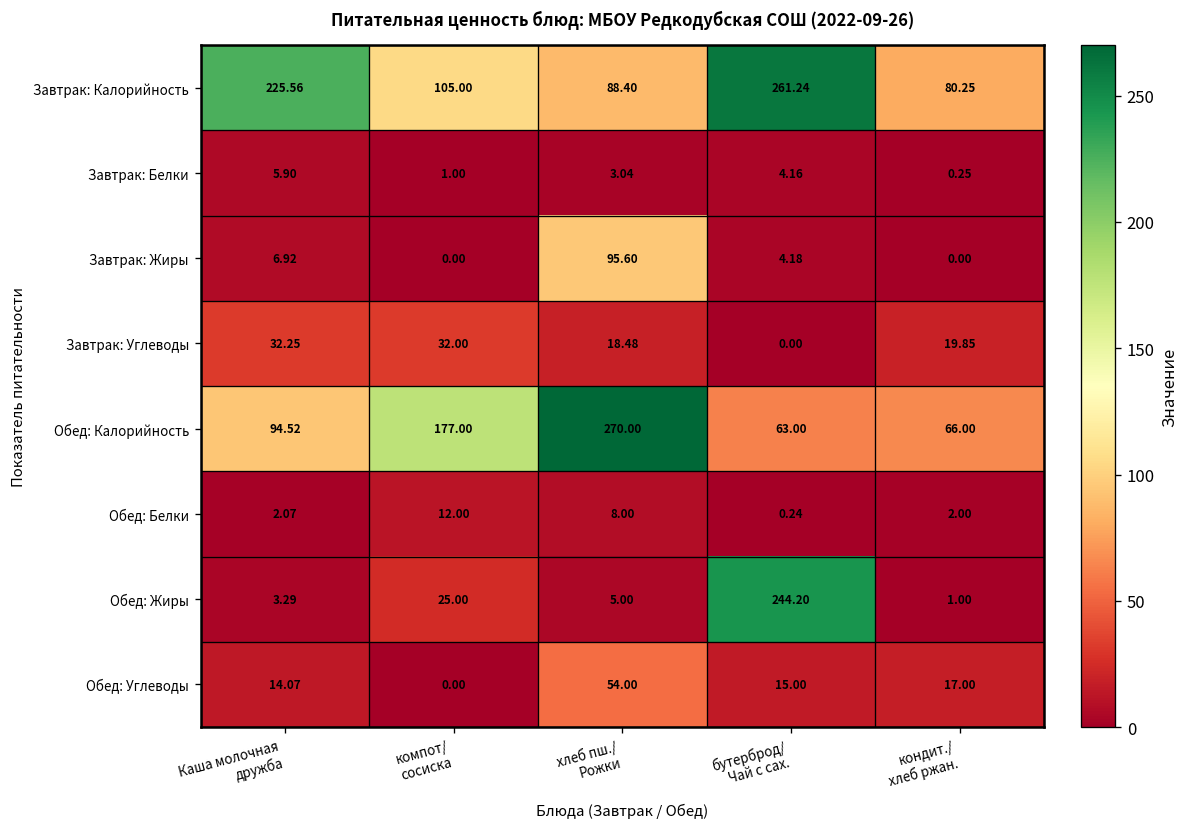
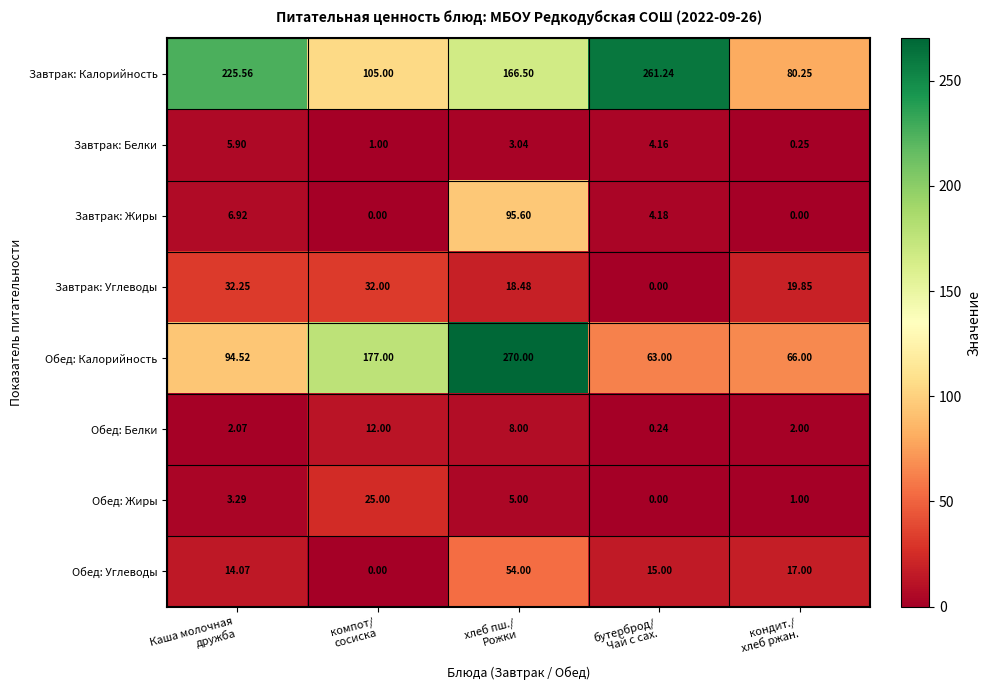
  {
    "Завтрак: Калорийность": {
      "Каша молочная дружба": 225.56,
      "компот/ сосиска": 105.00,
-     "хлеб пш./ Рожки": 88.40,
+     "хлеб пш./ Рожки": 166.50,
      "бутерброд/ Чай с сах.": 261.24,
      "кондит./ хлеб ржан.": 80.25
    },
    "Завтрак: Белки": {
      "Каша молочная дружба": 5.90,
      "компот/ сосиска": 1.00,
      "хлеб пш./ Рожки": 3.04,
      "бутерброд/ Чай с сах.": 4.16,
      "кондит./ хлеб ржан.": 0.25
    },
    "Завтрак: Жиры": {
      "Каша молочная дружба": 6.92,
      "компот/ сосиска": 0.00,
      "хлеб пш./ Рожки": 95.60,
      "бутерброд/ Чай с сах.": 4.18,
      "кондит./ хлеб ржан.": 0.00
    },
    "Завтрак: Углеводы": {
      "Каша молочная дружба": 32.25,
      "компот/ сосиска": 32.00,
      "хлеб пш./ Рожки": 18.48,
      "бутерброд/ Чай с сах.": 0.00,
      "кондит./ хлеб ржан.": 19.85
    },
    "Обед: Калорийность": {
      "Каша молочная дружба": 94.52,
      "компот/ сосиска": 177.00,
      "хлеб пш./ Рожки": 270.00,
      "бутерброд/ Чай с сах.": 63.00,
      "кондит./ хлеб ржан.": 66.00
    },
    "Обед: Белки": {
      "Каша молочная дружба": 2.07,
      "компот/ сосиска": 12.00,
      "хлеб пш./ Рожки": 8.00,
      "бутерброд/ Чай с сах.": 0.24,
      "кондит./ хлеб ржан.": 2.00
    },
    "Обед: Жиры": {
      "Каша молочная дружба": 3.29,
      "компот/ сосиска": 25.00,
      "хлеб пш./ Рожки": 5.00,
-     "бутерброд/ Чай с сах.": 244.20,
+     "бутерброд/ Чай с сах.": 0.00,
      "кондит./ хлеб ржан.": 1.00
    },
    "Обед: Углеводы": {
      "Каша молочная дружба": 14.07,
      "компот/ сосиска": 0.00,
      "хлеб пш./ Рожки": 54.00,
      "бутерброд/ Чай с сах.": 15.00,
      "кондит./ хлеб ржан.": 17.00
    }
  }
